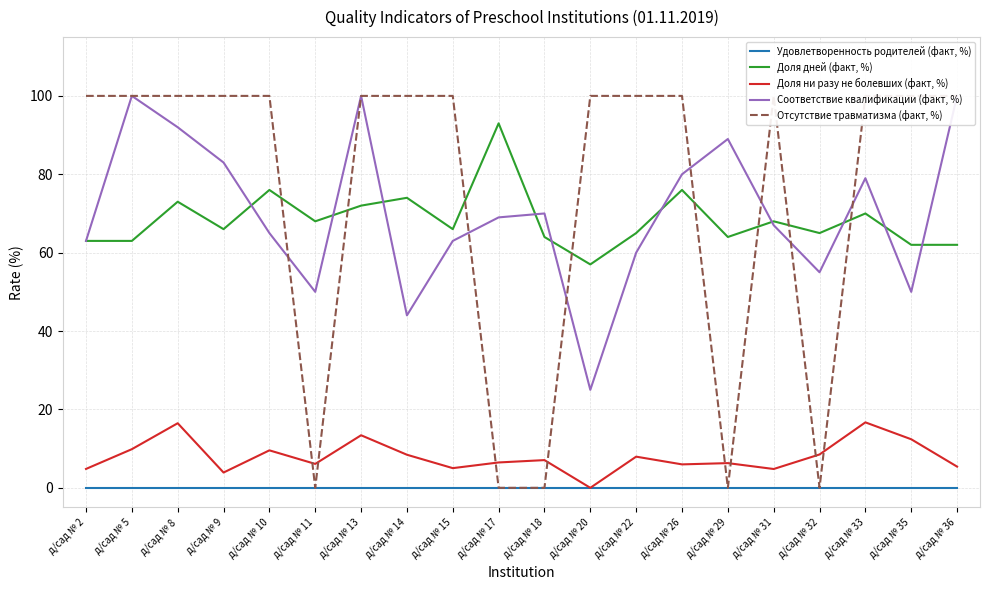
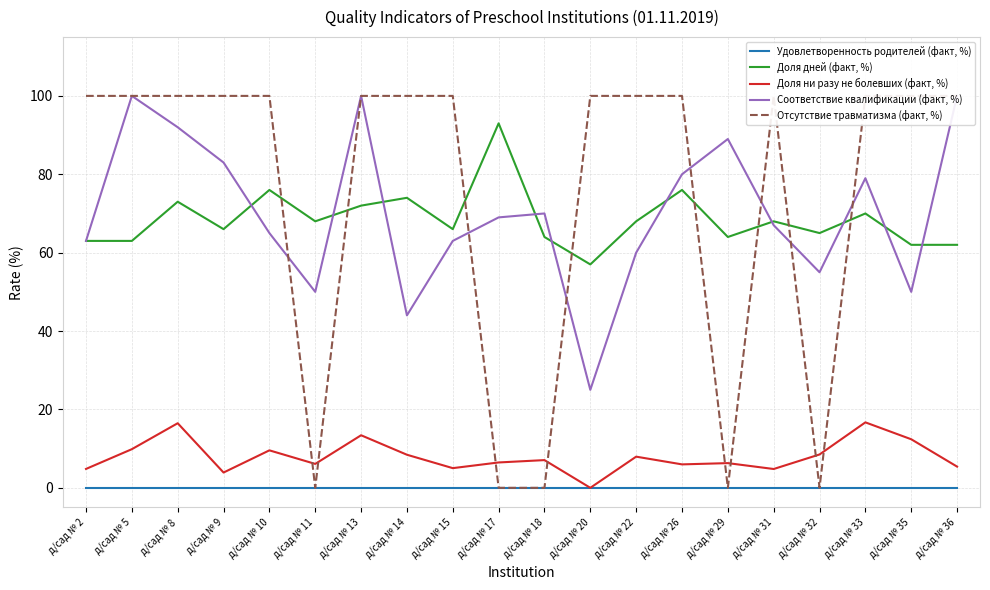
  {
    "Удовлетворенность родителей (факт, %)": {
      "д/сад № 2": 0,
      "д/сад № 5": 0,
      "д/сад № 8": 0,
      "д/сад № 9": 0,
      "д/сад № 10": 0,
      "д/сад № 13": 0,
      "д/сад № 14": 0,
      "д/сад № 15": 0,
      "д/сад № 22": 0,
      "д/сад № 26": 0,
      "д/сад № 31": 0,
      "д/сад № 33": 0,
      "д/сад № 35": 0,
      "д/сад № 36": 0
    },
    "Доля дней (факт, %)": {
      "д/сад № 5": 63,
      "д/сад № 8": 73,
      "д/сад № 9": 66,
      "д/сад № 10": 76,
      "д/сад № 11": 68,
      "д/сад № 13": 72,
      "д/сад № 14": 74,
      "д/сад № 15": 66,
      "д/сад № 17": 93,
      "д/сад № 18": 64,
      "д/сад № 20": 57,
-     "д/сад № 22": 65,
+     "д/сад № 22": 68,
      "д/сад № 26": 76,
      "д/сад № 29": 64,
      "д/сад № 31": 68,
      "д/сад № 32": 65,
      "д/сад № 33": 70,
      "д/сад № 35": 62,
      "д/сад № 36": 62
    },
    "Доля ни разу не болевших (факт, %)": {
      "д/сад № 2": 5,
      "д/сад № 5": 10,
      "д/сад № 8": 16,
      "д/сад № 9": 4,
      "д/сад № 10": 10,
      "д/сад № 11": 6,
      "д/сад № 13": 13,
      "д/сад № 14": 8,
      "д/сад № 15": 5,
      "д/сад № 17": 6,
      "д/сад № 18": 7,
      "д/сад № 22": 8,
      "д/сад № 26": 6,
      "д/сад № 29": 6,
      "д/сад № 31": 5,
      "д/сад № 32": 9,
      "д/сад № 33": 17,
      "д/сад № 35": 12,
      "д/сад № 36": 5
    },
    "Соответствие квалификации (факт, %)": {
      "д/сад № 8": 92,
      "д/сад № 9": 83,
      "д/сад № 10": 65,
      "д/сад № 11": 50,
      "д/сад № 14": 44,
      "д/сад № 15": 63,
      "д/сад № 17": 69,
      "д/сад № 18": 70,
      "д/сад № 20": 25,
      "д/сад № 22": 60,
      "д/сад № 26": 80,
      "д/сад № 29": 89,
      "д/сад № 31": 67,
      "д/сад № 32": 55,
      "д/сад № 33": 79,
      "д/сад № 35": 50
    },
    "Отсутствие травматизма (факт, %)": {
      "д/сад № 2": 100,
      "д/сад № 8": 100,
      "д/сад № 9": 100,
      "д/сад № 10": 100,
      "д/сад № 14": 100,
      "д/сад № 15": 100,
      "д/сад № 20": 100,
      "д/сад № 22": 100,
      "д/сад № 26": 100
    }
  }
